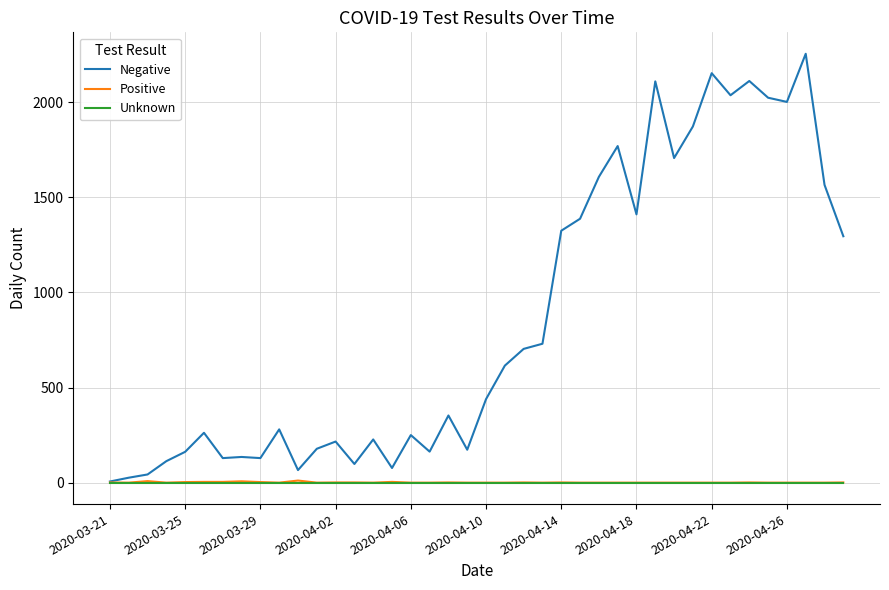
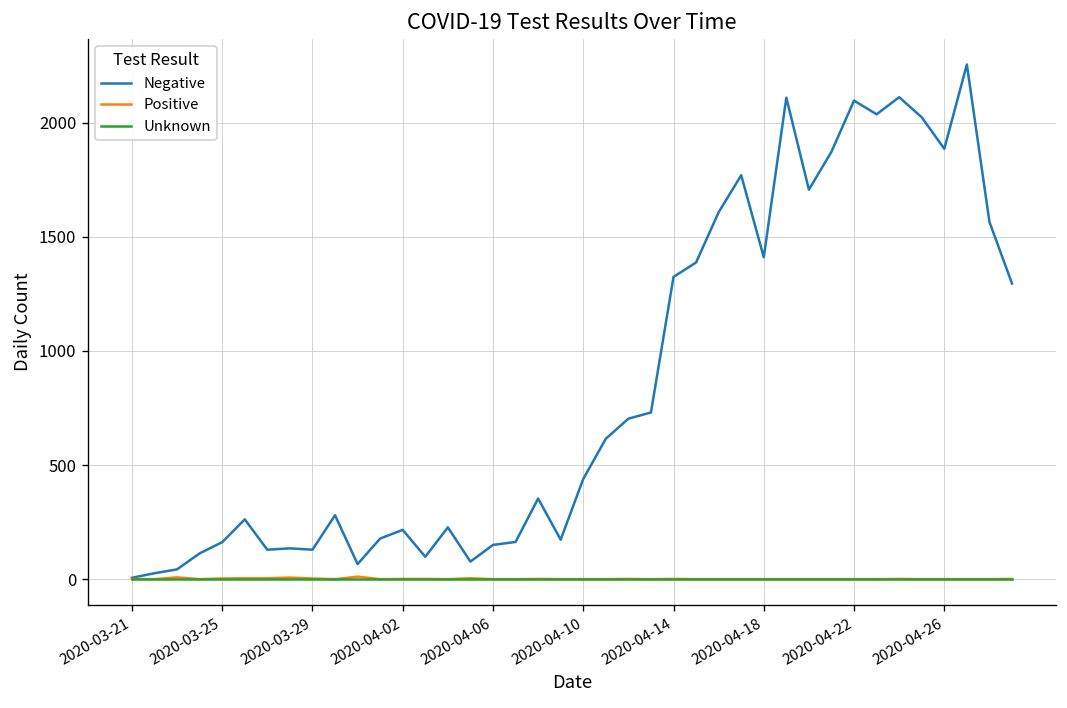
  {
    "Negative": {
      "2020-03-25": 160,
      "2020-03-29": 130,
      "2020-04-02": 220,
-     "2020-04-06": 250,
+     "2020-04-06": 150,
      "2020-04-10": 440,
      "2020-04-14": 1320,
      "2020-04-18": 1410,
-     "2020-04-22": 2150,
-     "2020-04-26": 2000
+     "2020-04-22": 2100,
+     "2020-04-26": 1890
    }
  }
